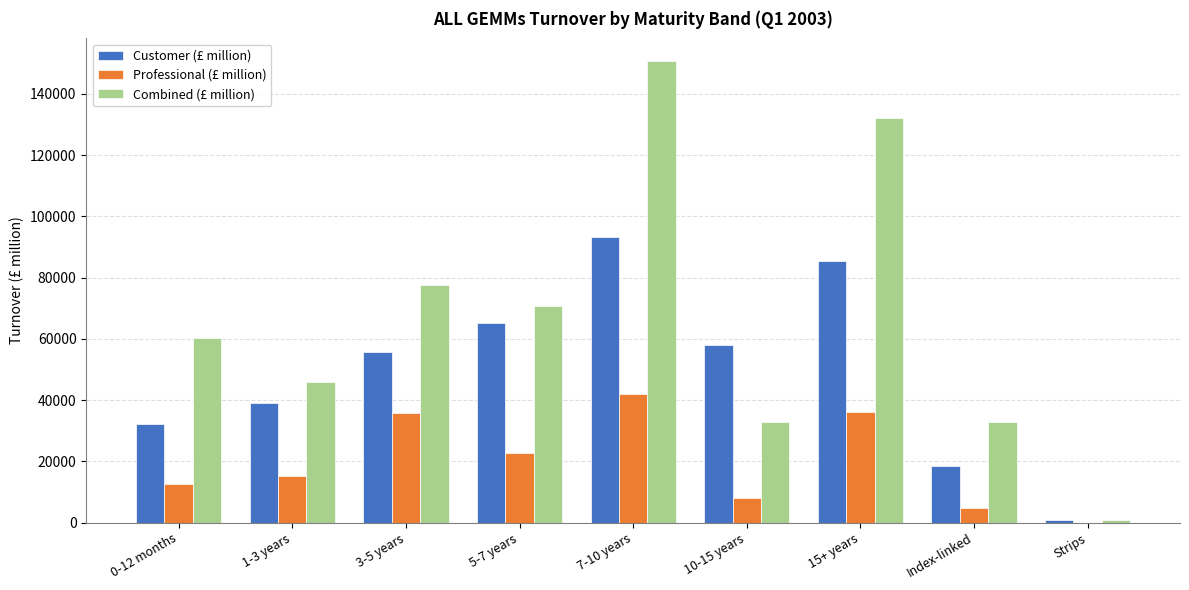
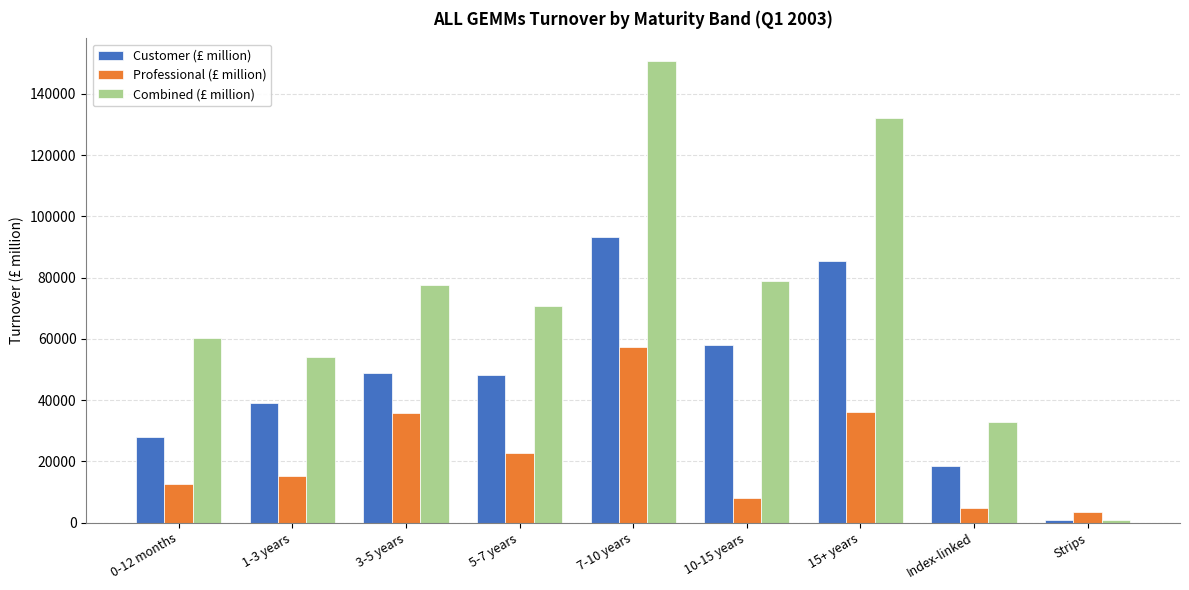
  {
    "Customer (£ million)": {
-     "0-12 months": 32000,
+     "0-12 months": 28000,
      "1-3 years": 39000,
-     "3-5 years": 56000,
-     "5-7 years": 65000,
+     "3-5 years": 49000,
+     "5-7 years": 48000,
      "7-10 years": 93000,
      "10-15 years": 58000,
      "15+ years": 85000,
      "Index-linked": 19000
    },
    "Professional (£ million)": {
      "0-12 months": 12000,
      "1-3 years": 15000,
      "3-5 years": 36000,
      "5-7 years": 23000,
-     "7-10 years": 42000,
+     "7-10 years": 57000,
      "10-15 years": 8000,
      "15+ years": 36000,
      "Index-linked": 5000,
-     "Strips": 0
+     "Strips": 3000
    },
    "Combined (£ million)": {
      "0-12 months": 60000,
-     "1-3 years": 46000,
+     "1-3 years": 54000,
      "3-5 years": 78000,
      "5-7 years": 71000,
      "7-10 years": 151000,
-     "10-15 years": 33000,
+     "10-15 years": 79000,
      "15+ years": 132000,
      "Index-linked": 33000
    }
  }
